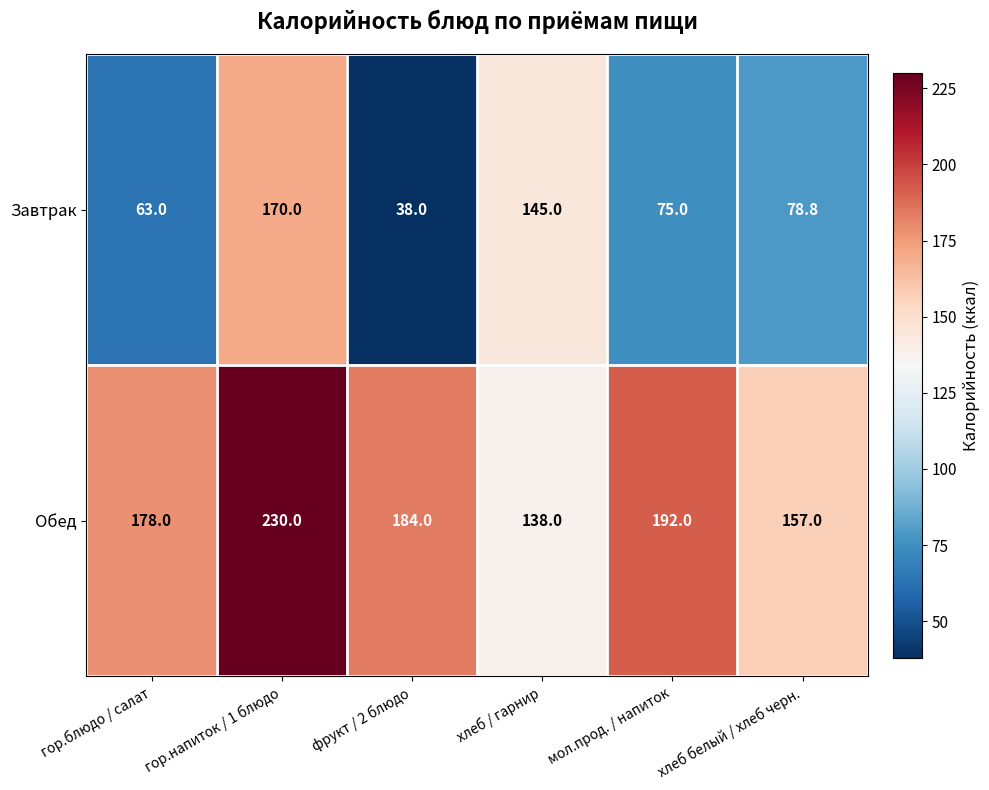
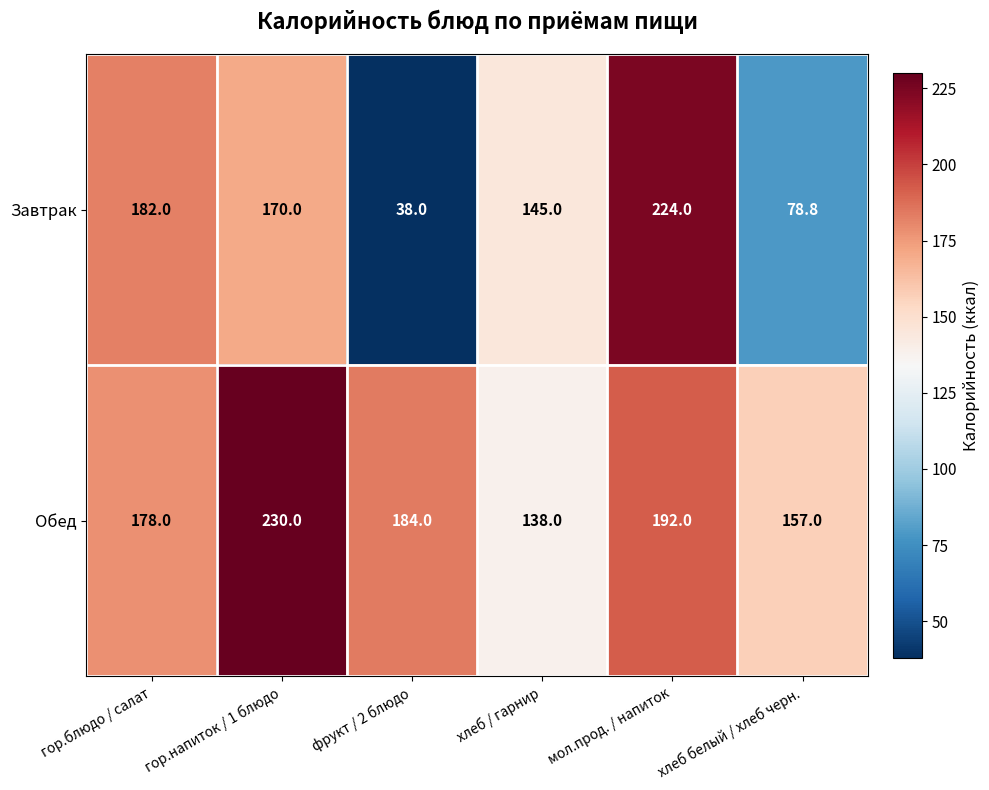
  {
    "Завтрак": {
-     "гор.блюдо / салат": 63.0,
+     "гор.блюдо / салат": 182.0,
      "гор.напиток / 1 блюдо": 170.0,
      "фрукт / 2 блюдо": 38.0,
      "хлеб / гарнир": 145.0,
-     "мол.прод. / напиток": 75.0,
+     "мол.прод. / напиток": 224.0,
      "хлеб белый / хлеб черн.": 78.8
    },
    "Обед": {
      "гор.блюдо / салат": 178.0,
      "гор.напиток / 1 блюдо": 230.0,
      "фрукт / 2 блюдо": 184.0,
      "хлеб / гарнир": 138.0,
      "мол.прод. / напиток": 192.0,
      "хлеб белый / хлеб черн.": 157.0
    }
  }
